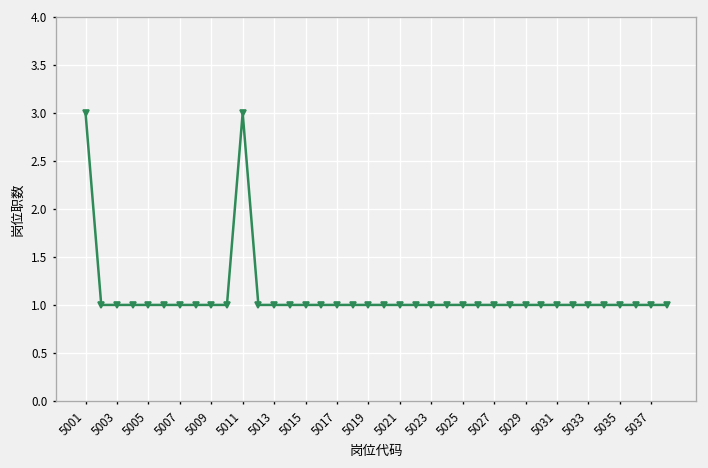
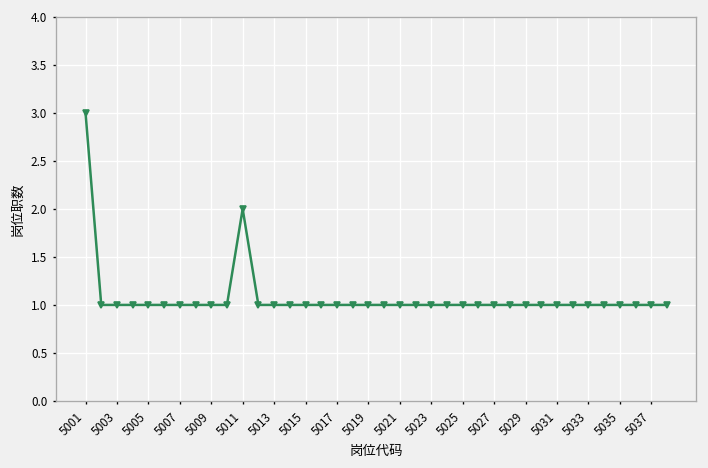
  {
    "5001": 3,
    "5003": 1,
    "5005": 1,
    "5007": 1,
    "5009": 1,
-   "5011": 3,
+   "5011": 2,
    "5013": 1,
    "5015": 1,
    "5017": 1,
    "5019": 1,
    "5021": 1,
    "5023": 1,
    "5025": 1,
    "5027": 1,
    "5029": 1,
    "5031": 1,
    "5033": 1,
    "5035": 1,
    "5037": 1
  }
